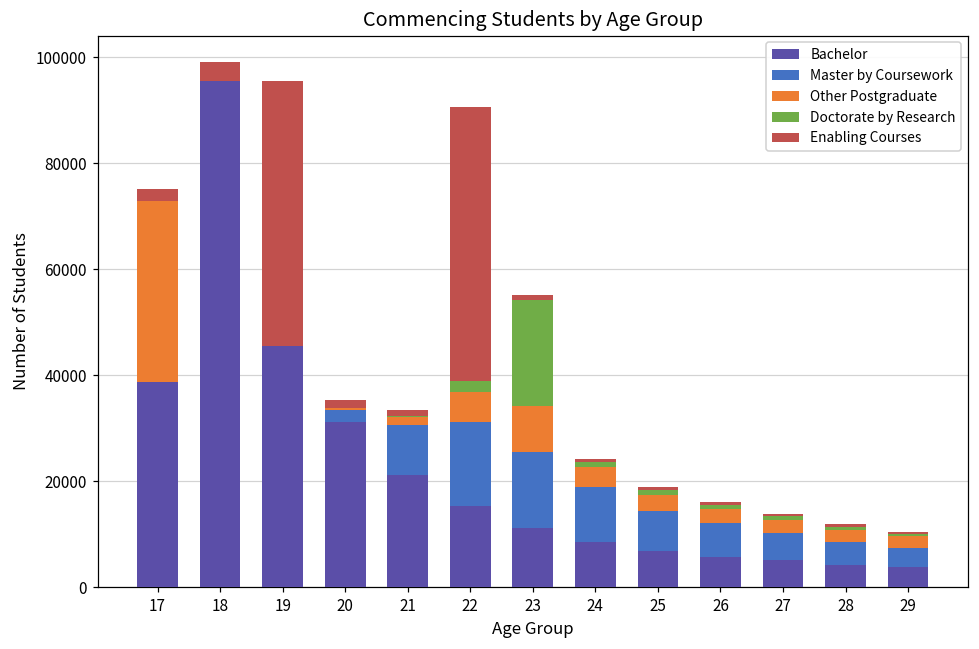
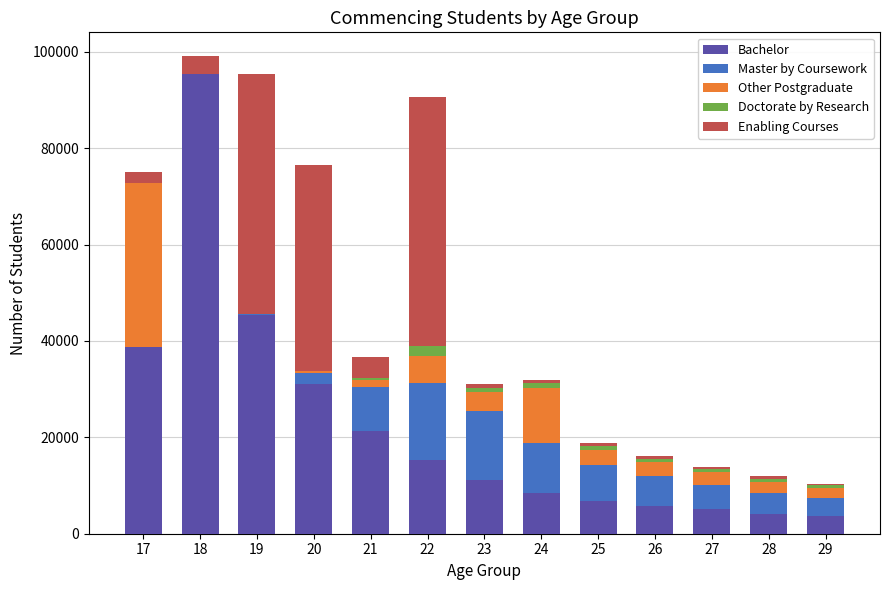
  {
    "Other Postgraduate": {
      "17": 34000,
      "19": 0,
      "21": 1000,
      "22": 6000,
-     "23": 9000,
-     "24": 4000,
+     "23": 4000,
+     "24": 11000,
      "25": 3000,
      "26": 3000,
      "27": 3000,
      "28": 2000,
      "29": 2000
    },
    "Doctorate by Research": {
      "17": 0,
      "18": 0,
      "19": 0,
      "22": 2000,
-     "23": 20000,
+     "23": 1000,
      "24": 1000,
      "25": 1000,
      "26": 1000,
      "27": 1000,
      "28": 1000
    },
    "Enabling Courses": {
      "17": 2000,
      "18": 4000,
      "19": 50000,
-     "20": 1000,
-     "21": 1000,
+     "20": 43000,
+     "21": 4000,
      "22": 52000,
      "23": 1000,
      "24": 1000,
      "25": 1000,
      "26": 1000
    }
  }
